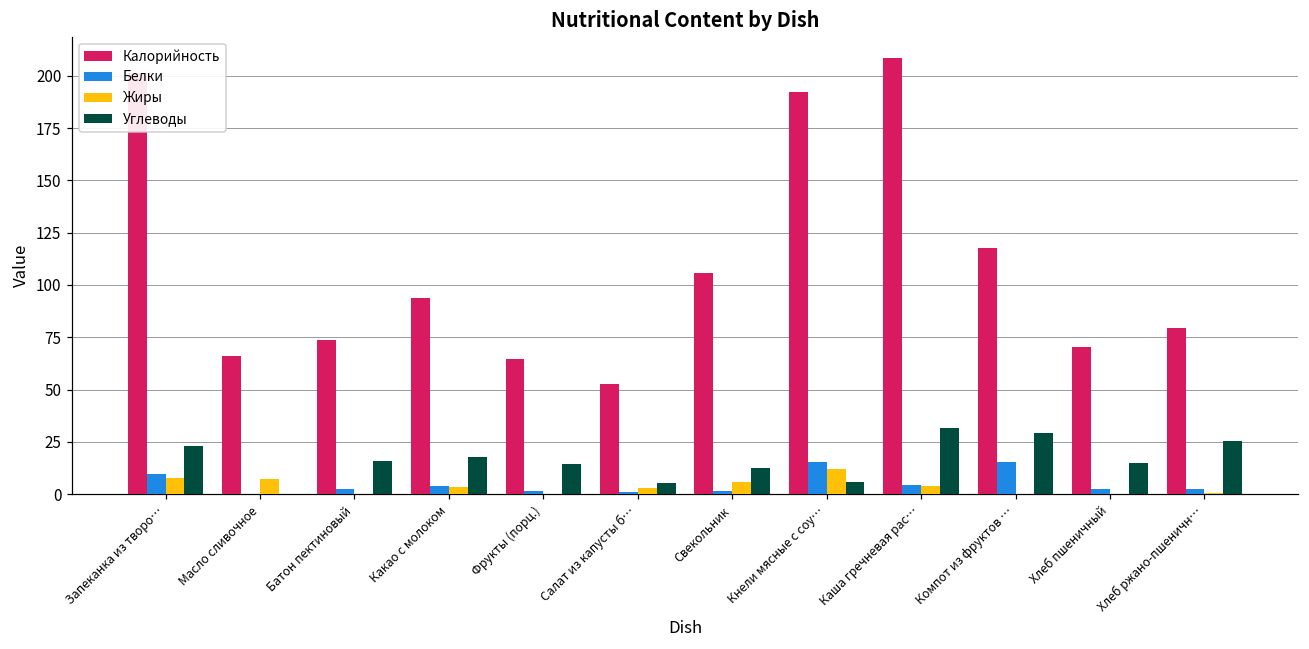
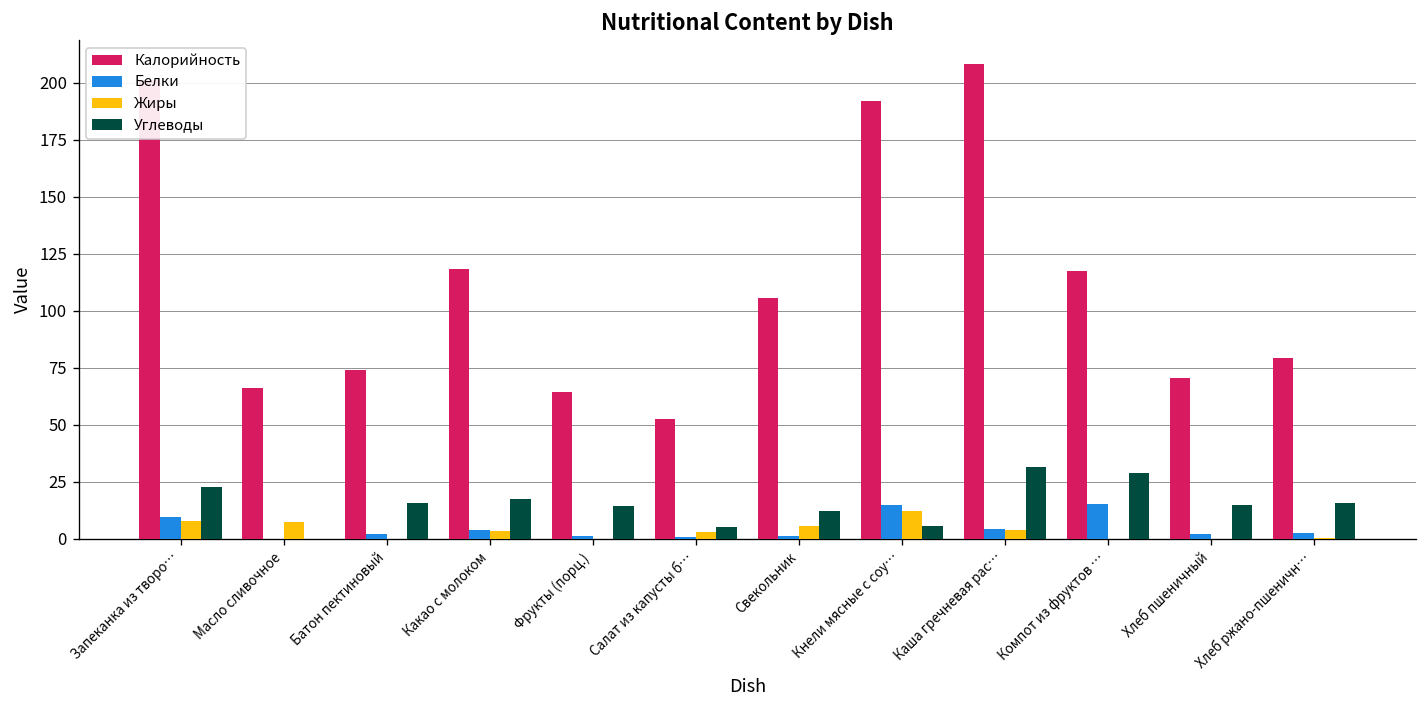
  {
    "Калорийность": {
      "Масло сливочное": 66,
      "Батон пектиновый": 74,
-     "Какао с молоком": 94,
+     "Какао с молоком": 119,
      "Фрукты (порц.)": 65,
      "Салат из капусты б…": 52,
      "Свекольник": 106,
      "Кнели мясные с соу…": 192,
      "Каша гречневая рас…": 208,
      "Компот из фруктов …": 118,
      "Хлеб пшеничный": 71,
      "Хлеб ржано-пшеничн…": 79
    },
    "Белки": {
      "Запеканка из творо…": 10,
      "Батон пектиновый": 2,
      "Какао с молоком": 4,
      "Фрукты (порц.)": 1,
      "Свекольник": 1,
      "Кнели мясные с соу…": 15,
      "Каша гречневая рас…": 4,
      "Компот из фруктов …": 15,
      "Хлеб пшеничный": 2,
      "Хлеб ржано-пшеничн…": 3
    },
    "Жиры": {
      "Запеканка из творо…": 8,
      "Масло сливочное": 7,
      "Какао с молоком": 4,
      "Салат из капусты б…": 3,
      "Свекольник": 6,
      "Кнели мясные с соу…": 12,
      "Каша гречневая рас…": 4
    },
    "Углеводы": {
      "Запеканка из творо…": 23,
      "Батон пектиновый": 16,
      "Какао с молоком": 18,
      "Фрукты (порц.)": 14,
      "Салат из капусты б…": 5,
      "Свекольник": 12,
      "Кнели мясные с соу…": 6,
      "Каша гречневая рас…": 32,
      "Компот из фруктов …": 29,
      "Хлеб пшеничный": 15,
-     "Хлеб ржано-пшеничн…": 25
+     "Хлеб ржано-пшеничн…": 16
    }
  }
